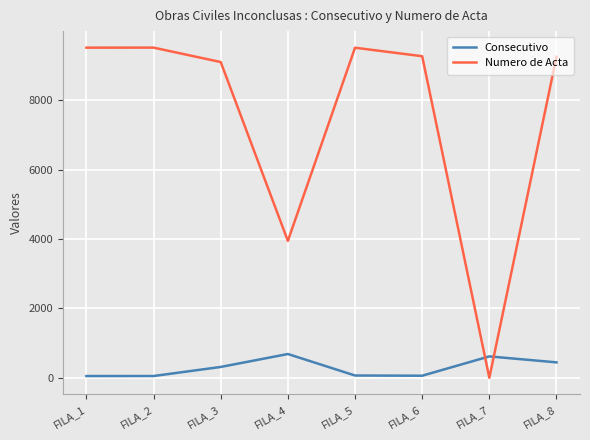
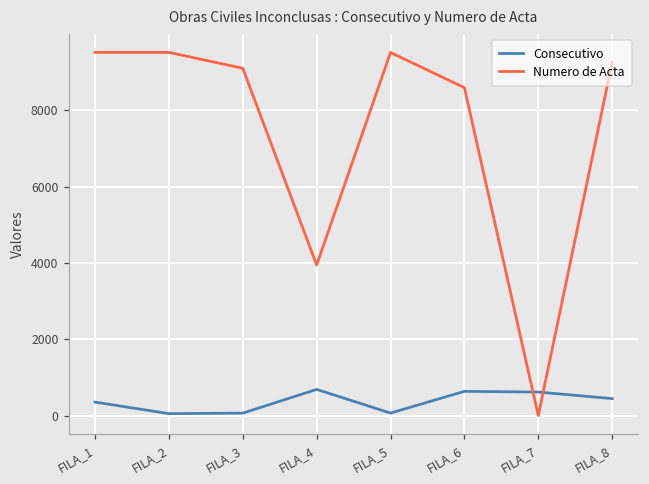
  {
    "Consecutivo": {
-     "FILA_1": 100,
+     "FILA_1": 400,
      "FILA_2": 100,
-     "FILA_3": 300,
+     "FILA_3": 100,
      "FILA_4": 700,
      "FILA_5": 100,
-     "FILA_6": 100,
+     "FILA_6": 600,
      "FILA_7": 600,
      "FILA_8": 400
    },
    "Numero de Acta": {
      "FILA_1": 9500,
      "FILA_2": 9500,
      "FILA_3": 9100,
      "FILA_4": 3900,
      "FILA_5": 9500,
-     "FILA_6": 9300,
+     "FILA_6": 8600,
      "FILA_7": 0
    }
  }
